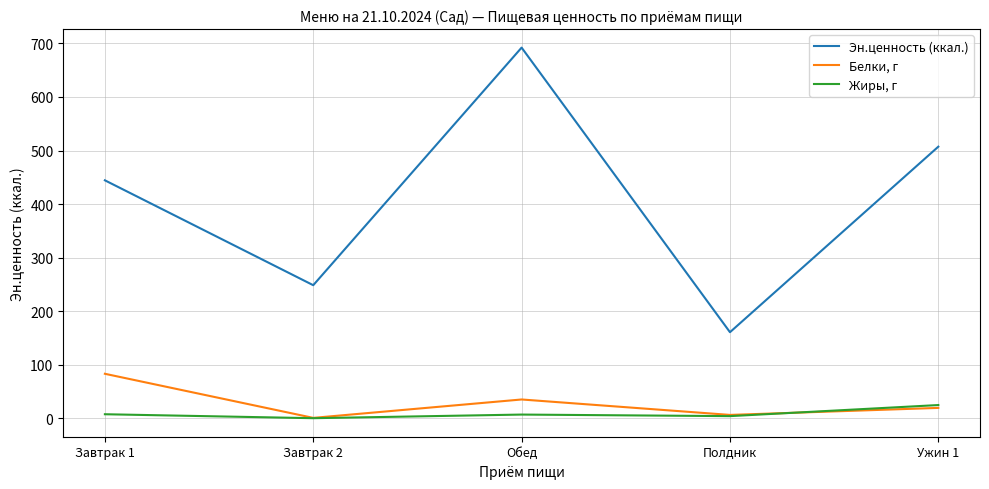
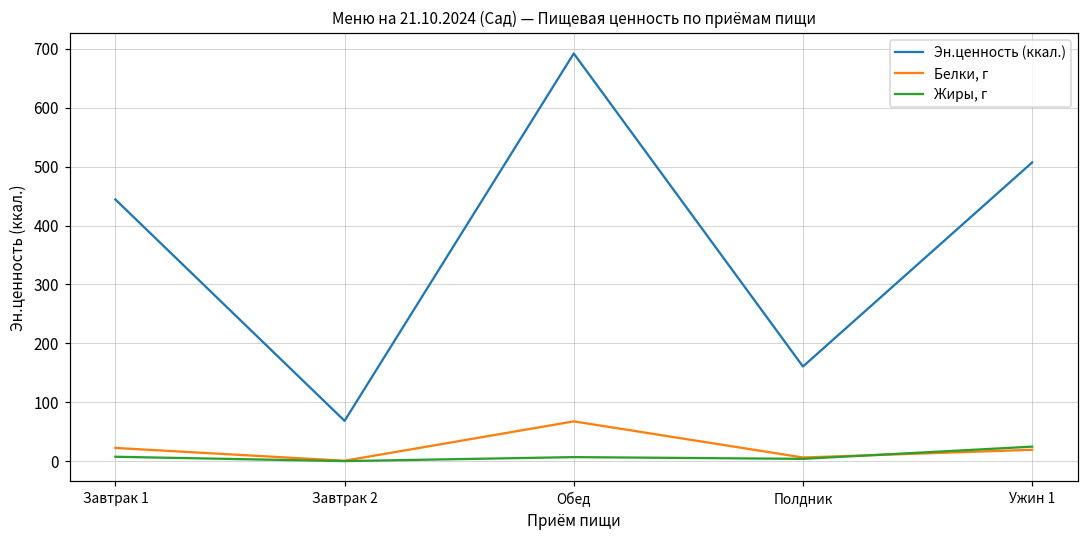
  {
    "Эн.ценность (ккал.)": {
      "Завтрак 1": 440,
-     "Завтрак 2": 250,
+     "Завтрак 2": 70,
      "Обед": 690,
      "Полдник": 160,
      "Ужин 1": 510
    },
    "Белки, г": {
-     "Завтрак 1": 80,
-     "Обед": 40,
+     "Завтрак 1": 20,
+     "Обед": 70,
      "Ужин 1": 20
    },
    "Жиры, г": {
      "Завтрак 1": 10,
      "Обед": 10,
      "Ужин 1": 20
    }
  }
